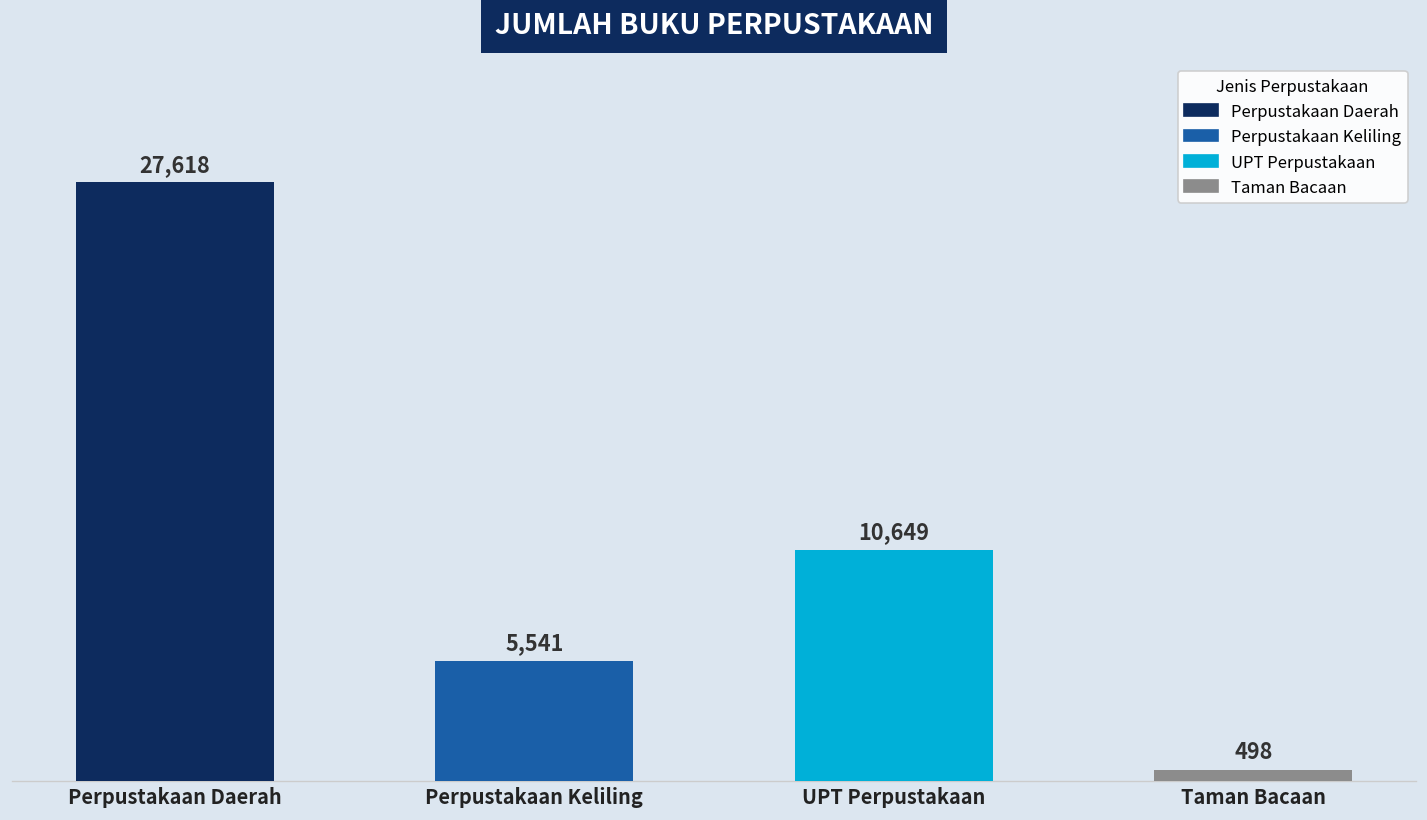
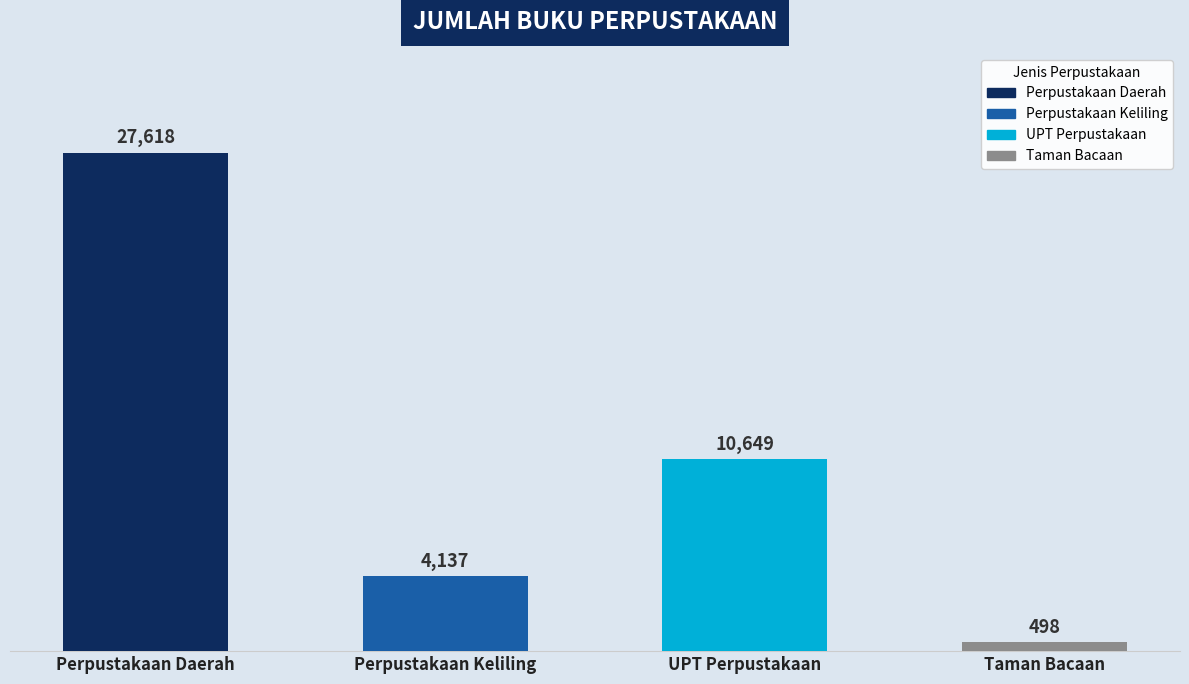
  {
    "Perpustakaan Daerah": "27,618",
-   "Perpustakaan Keliling": "5,541",
+   "Perpustakaan Keliling": "4,137",
    "UPT Perpustakaan": "10,649",
    "Taman Bacaan": "498"
  }
